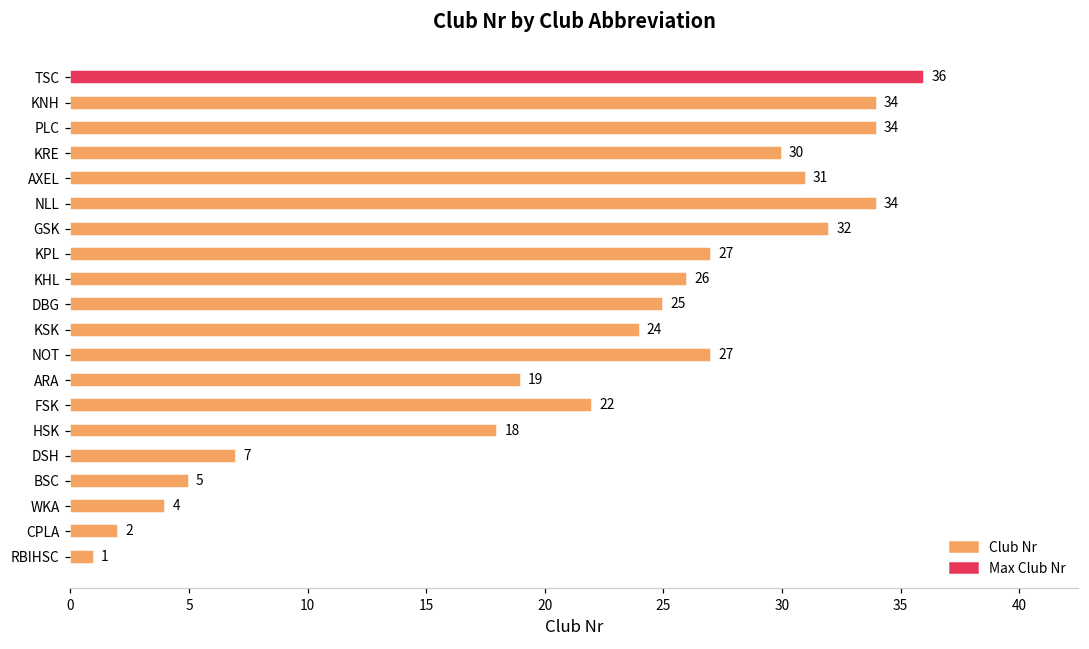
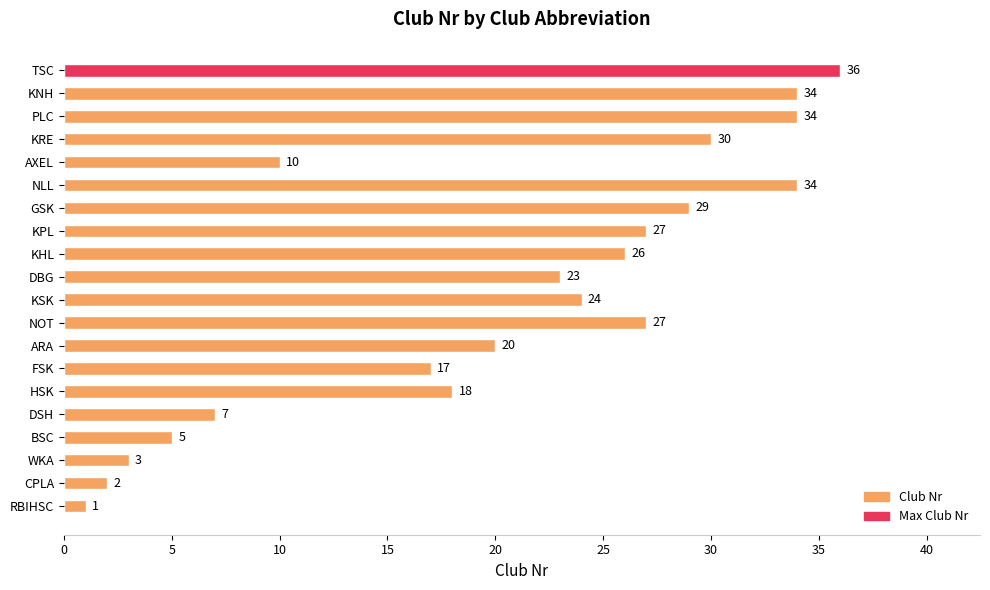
  {
    "TSC": 36,
    "KNH": 34,
    "PLC": 34,
    "KRE": 30,
-   "AXEL": 31,
+   "AXEL": 10,
    "NLL": 34,
-   "GSK": 32,
+   "GSK": 29,
    "KPL": 27,
    "KHL": 26,
-   "DBG": 25,
+   "DBG": 23,
    "KSK": 24,
    "NOT": 27,
-   "ARA": 19,
-   "FSK": 22,
+   "ARA": 20,
+   "FSK": 17,
    "HSK": 18,
    "DSH": 7,
    "BSC": 5,
-   "WKA": 4,
+   "WKA": 3,
    "CPLA": 2,
    "RBIHSC": 1
  }
